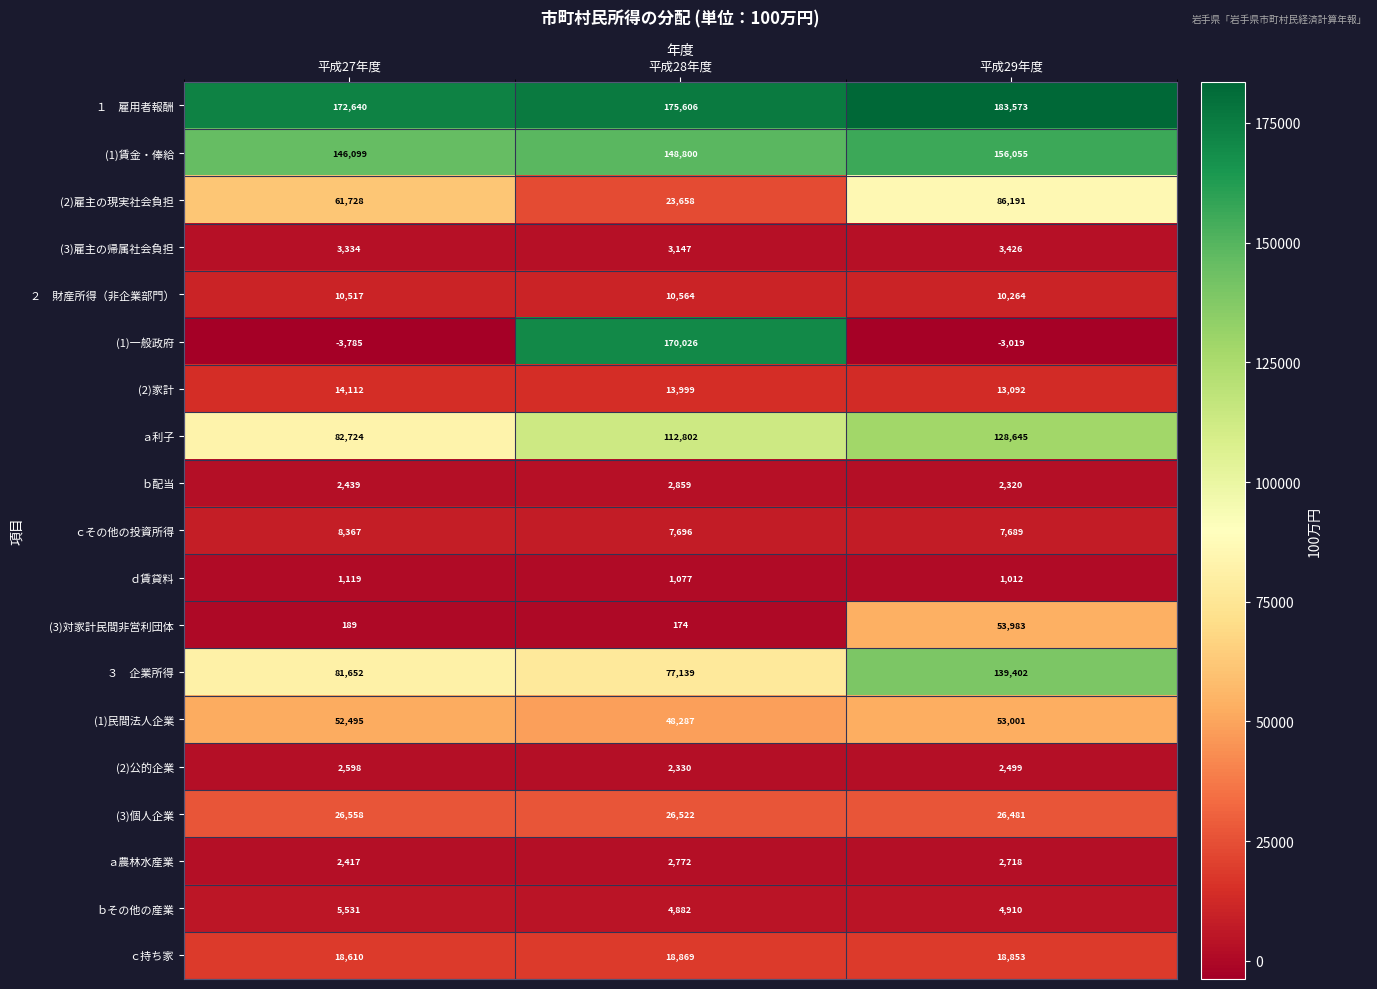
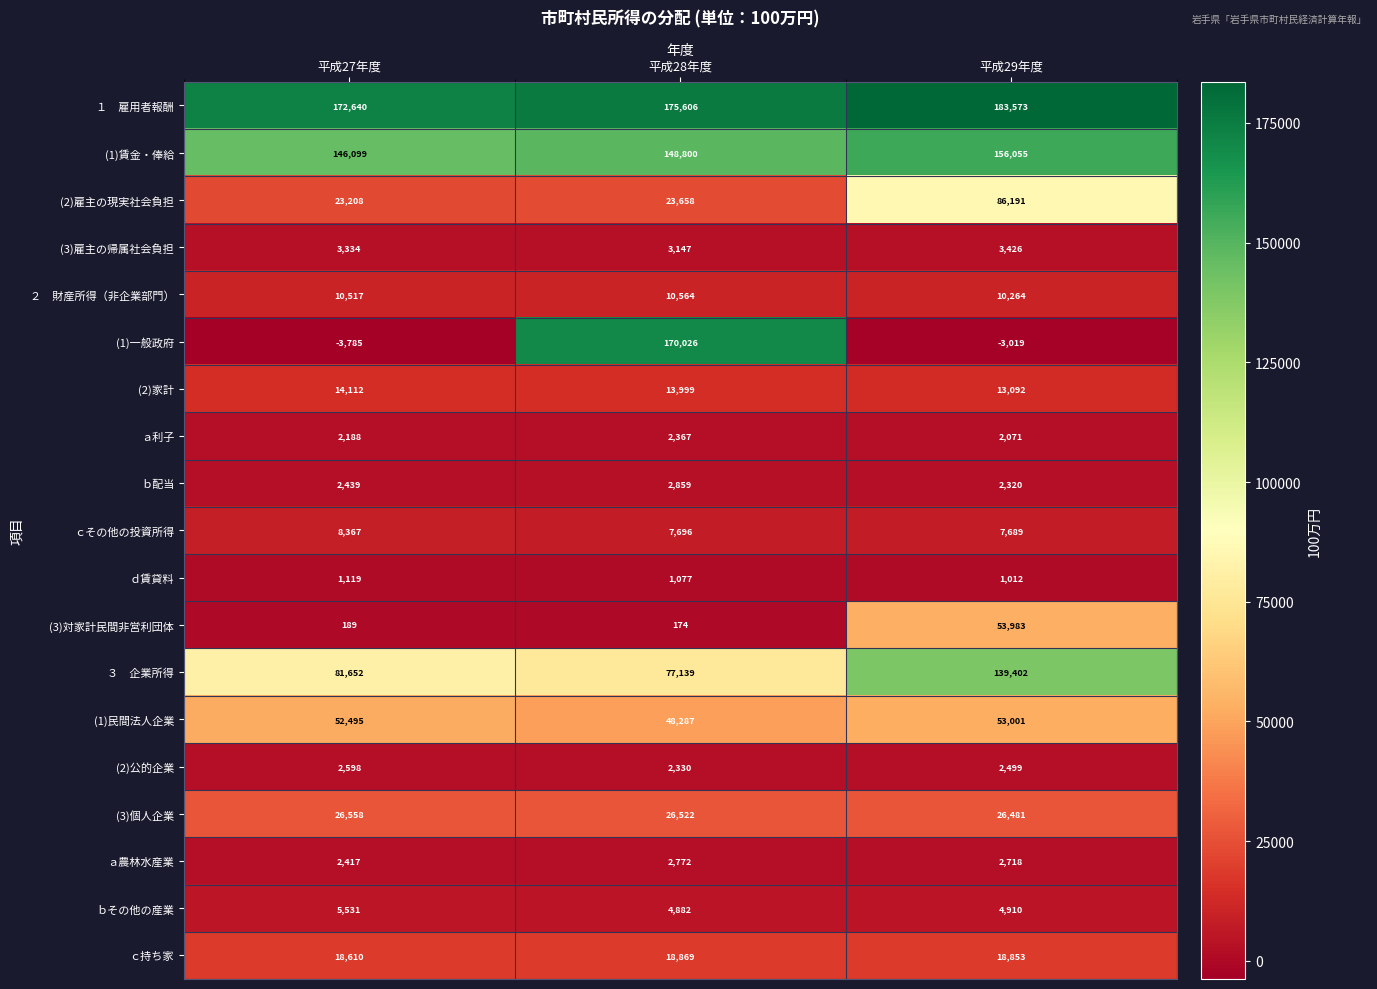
  {
    "１ 雇用者報酬": {
      "平成27年度": "172,640",
      "平成28年度": "175,606",
      "平成29年度": "183,573"
    },
    "(1)賃金・俸給": {
      "平成27年度": "146,099",
      "平成28年度": "148,800",
      "平成29年度": "156,055"
    },
    "(2)雇主の現実社会負担": {
-     "平成27年度": "61,728",
+     "平成27年度": "23,208",
      "平成28年度": "23,658",
      "平成29年度": "86,191"
    },
    "(3)雇主の帰属社会負担": {
      "平成27年度": "3,334",
      "平成28年度": "3,147",
      "平成29年度": "3,426"
    },
    "２ 財産所得（非企業部門）": {
      "平成27年度": "10,517",
      "平成28年度": "10,564",
      "平成29年度": "10,264"
    },
    "(1)一般政府": {
      "平成27年度": "-3,785",
      "平成28年度": "170,026",
      "平成29年度": "-3,019"
    },
    "(2)家計": {
      "平成27年度": "14,112",
      "平成28年度": "13,999",
      "平成29年度": "13,092"
    },
    "ａ利子": {
-     "平成27年度": "82,724",
-     "平成28年度": "112,802",
-     "平成29年度": "128,645"
+     "平成27年度": "2,188",
+     "平成28年度": "2,367",
+     "平成29年度": "2,071"
    },
    "ｂ配当": {
      "平成27年度": "2,439",
      "平成28年度": "2,859",
      "平成29年度": "2,320"
    },
    "ｃその他の投資所得": {
      "平成27年度": "8,367",
      "平成28年度": "7,696",
      "平成29年度": "7,689"
    },
    "ｄ賃貸料": {
      "平成27年度": "1,119",
      "平成28年度": "1,077",
      "平成29年度": "1,012"
    },
    "(3)対家計民間非営利団体": {
      "平成27年度": "189",
      "平成28年度": "174",
      "平成29年度": "53,983"
    },
    "３ 企業所得": {
      "平成27年度": "81,652",
      "平成28年度": "77,139",
      "平成29年度": "139,402"
    },
    "(1)民間法人企業": {
      "平成27年度": "52,495",
      "平成28年度": "48,287",
      "平成29年度": "53,001"
    },
    "(2)公的企業": {
      "平成27年度": "2,598",
      "平成28年度": "2,330",
      "平成29年度": "2,499"
    },
    "(3)個人企業": {
      "平成27年度": "26,558",
      "平成28年度": "26,522",
      "平成29年度": "26,481"
    },
    "ａ農林水産業": {
      "平成27年度": "2,417",
      "平成28年度": "2,772",
      "平成29年度": "2,718"
    },
    "ｂその他の産業": {
      "平成27年度": "5,531",
      "平成28年度": "4,882",
      "平成29年度": "4,910"
    },
    "ｃ持ち家": {
      "平成27年度": "18,610",
      "平成28年度": "18,869",
      "平成29年度": "18,853"
    }
  }
